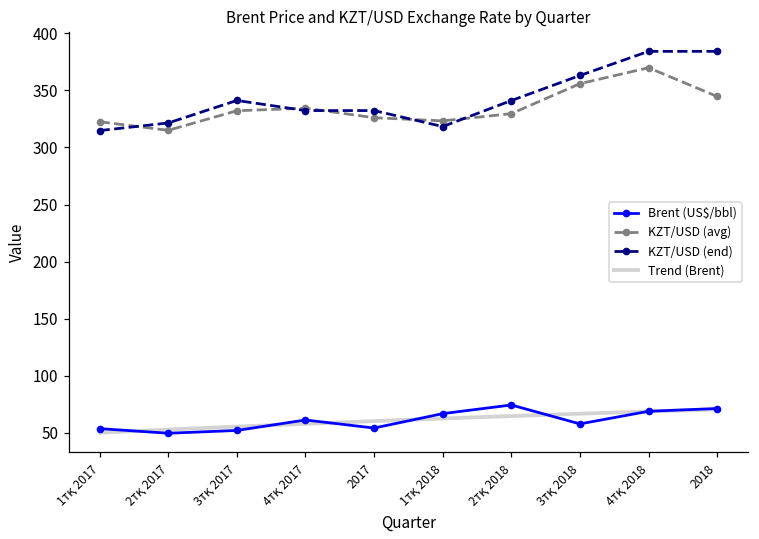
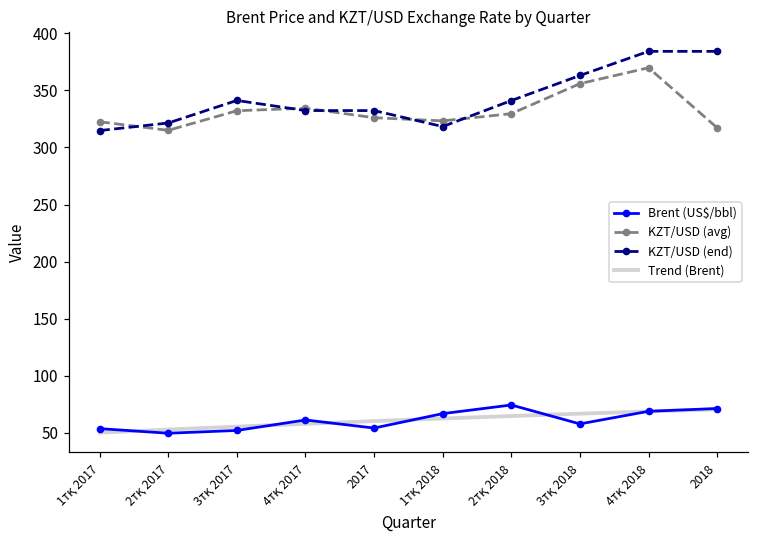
  {
    "Brent (US$/bbl)": {
      "1тқ 2017": 54,
      "2тқ 2017": 50,
      "3тқ 2017": 52,
      "4тқ 2017": 61,
      "2017": 54,
      "1тқ 2018": 67,
      "2тқ 2018": 74,
      "3тқ 2018": 58
    },
    "KZT/USD (avg)": {
      "1тқ 2017": 323,
      "2тқ 2017": 315,
      "3тқ 2017": 332,
      "2017": 326,
      "1тқ 2018": 323,
      "2тқ 2018": 330,
      "3тқ 2018": 356,
      "4тқ 2018": 370,
-     "2018": 345
+     "2018": 317
    },
    "KZT/USD (end)": {
      "1тқ 2017": 315,
      "2тқ 2017": 321,
      "3тқ 2017": 341,
      "2017": 332,
      "1тқ 2018": 318,
      "2тқ 2018": 341,
      "3тқ 2018": 363,
      "4тқ 2018": 384,
      "2018": 384
    },
    "Trend (Brent)": {
      "1тқ 2017": 50
    }
  }
